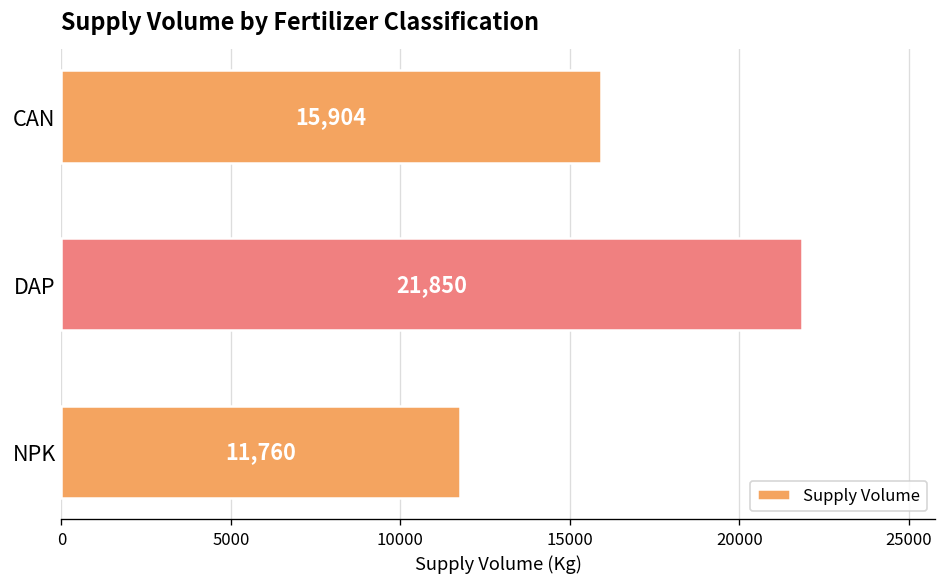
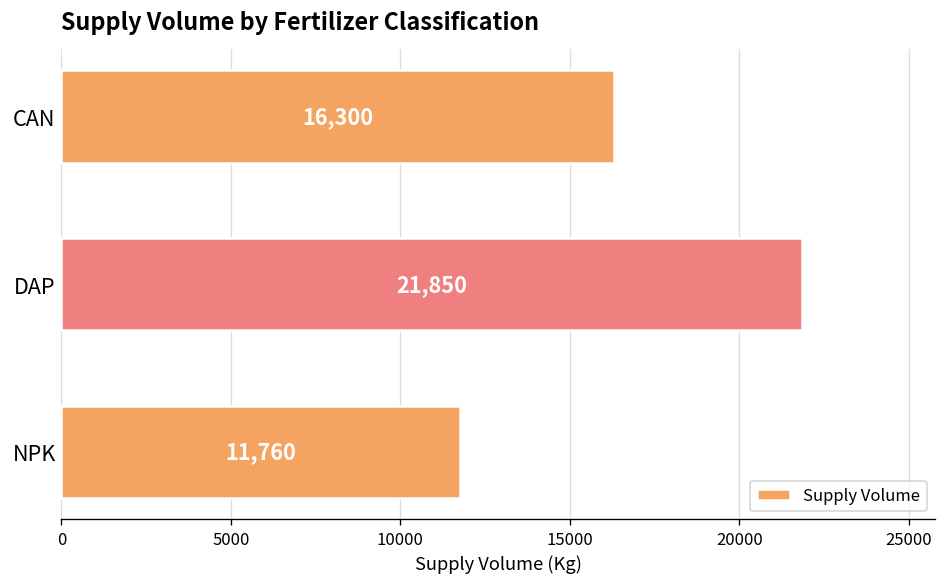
  {
-   "CAN": "15,904",
+   "CAN": "16,300",
    "DAP": "21,850",
    "NPK": "11,760"
  }
